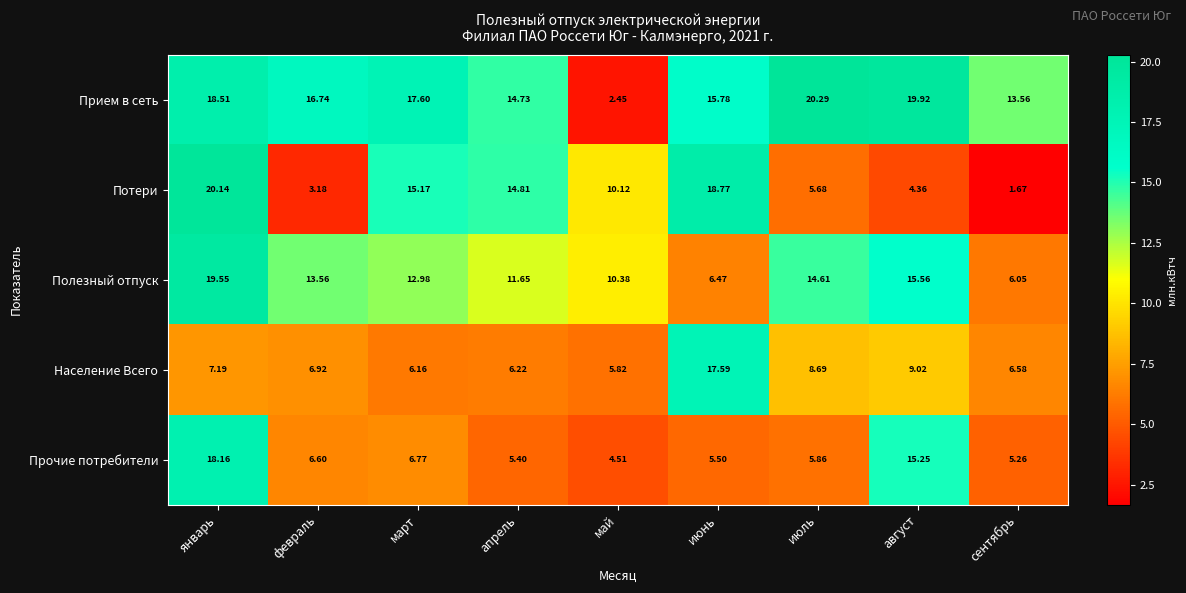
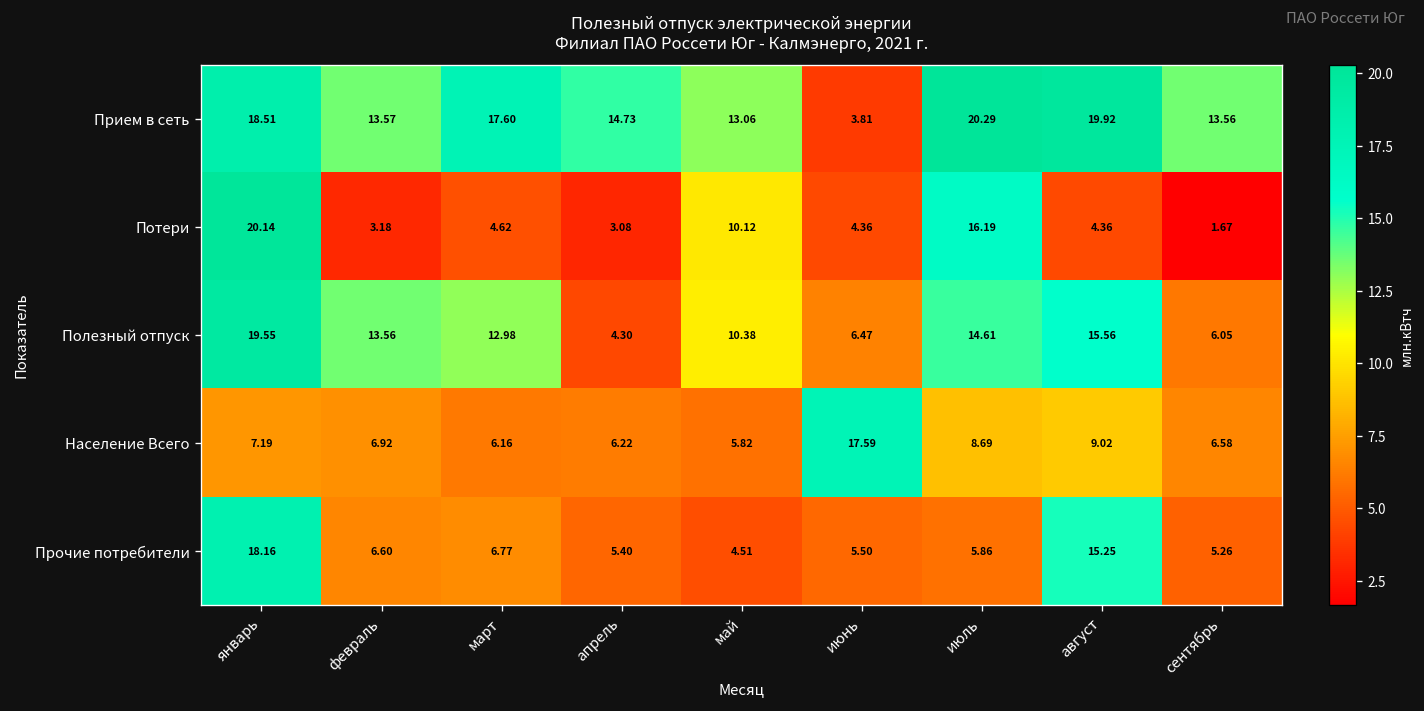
  {
    "Прием в сеть": {
      "январь": 18.51,
-     "февраль": 16.74,
+     "февраль": 13.57,
      "март": 17.60,
      "апрель": 14.73,
-     "май": 2.45,
-     "июнь": 15.78,
+     "май": 13.06,
+     "июнь": 3.81,
      "июль": 20.29,
      "август": 19.92,
      "сентябрь": 13.56
    },
    "Потери": {
      "январь": 20.14,
      "февраль": 3.18,
-     "март": 15.17,
-     "апрель": 14.81,
+     "март": 4.62,
+     "апрель": 3.08,
      "май": 10.12,
-     "июнь": 18.77,
-     "июль": 5.68,
+     "июнь": 4.36,
+     "июль": 16.19,
      "август": 4.36,
      "сентябрь": 1.67
    },
    "Полезный отпуск": {
      "январь": 19.55,
      "февраль": 13.56,
      "март": 12.98,
-     "апрель": 11.65,
+     "апрель": 4.30,
      "май": 10.38,
      "июнь": 6.47,
      "июль": 14.61,
      "август": 15.56,
      "сентябрь": 6.05
    },
    "Население Всего": {
      "январь": 7.19,
      "февраль": 6.92,
      "март": 6.16,
      "апрель": 6.22,
      "май": 5.82,
      "июнь": 17.59,
      "июль": 8.69,
      "август": 9.02,
      "сентябрь": 6.58
    },
    "Прочие потребители": {
      "январь": 18.16,
      "февраль": 6.60,
      "март": 6.77,
      "апрель": 5.40,
      "май": 4.51,
      "июнь": 5.50,
      "июль": 5.86,
      "август": 15.25,
      "сентябрь": 5.26
    }
  }
